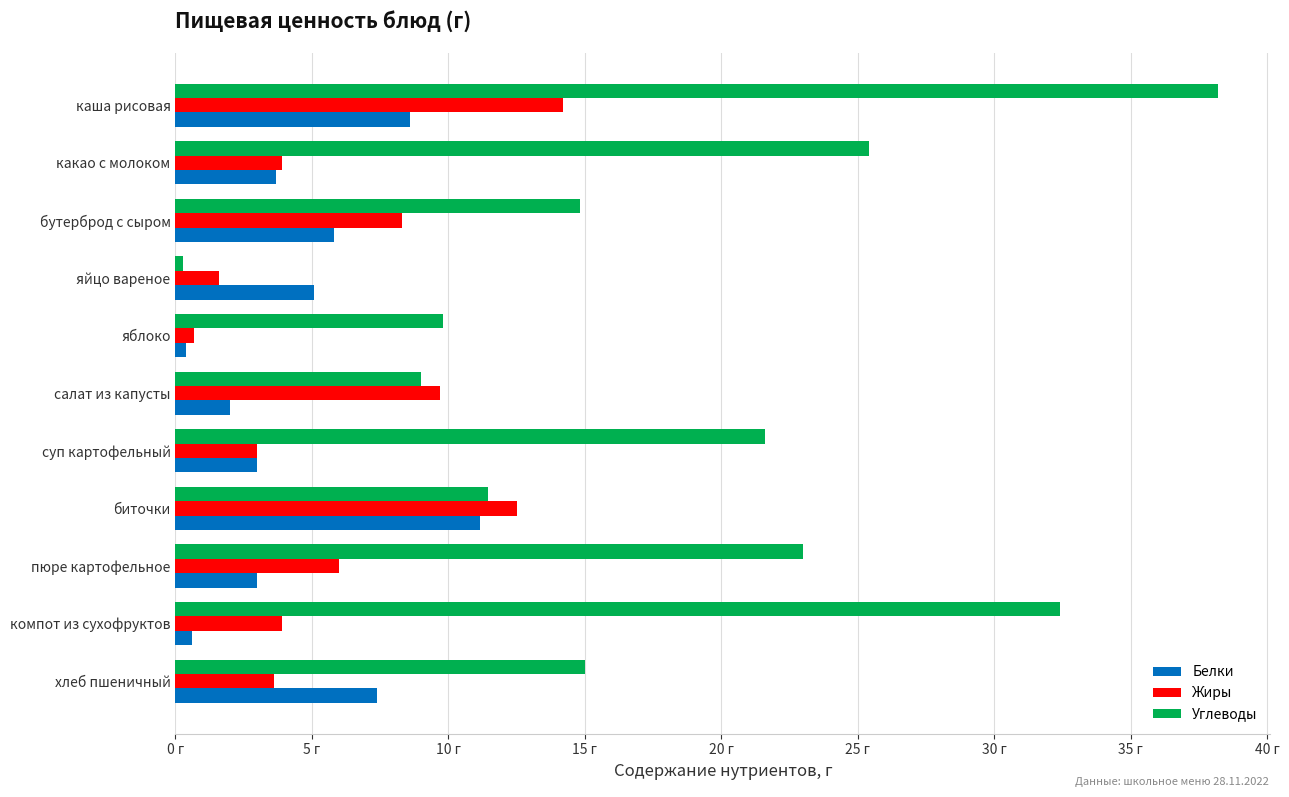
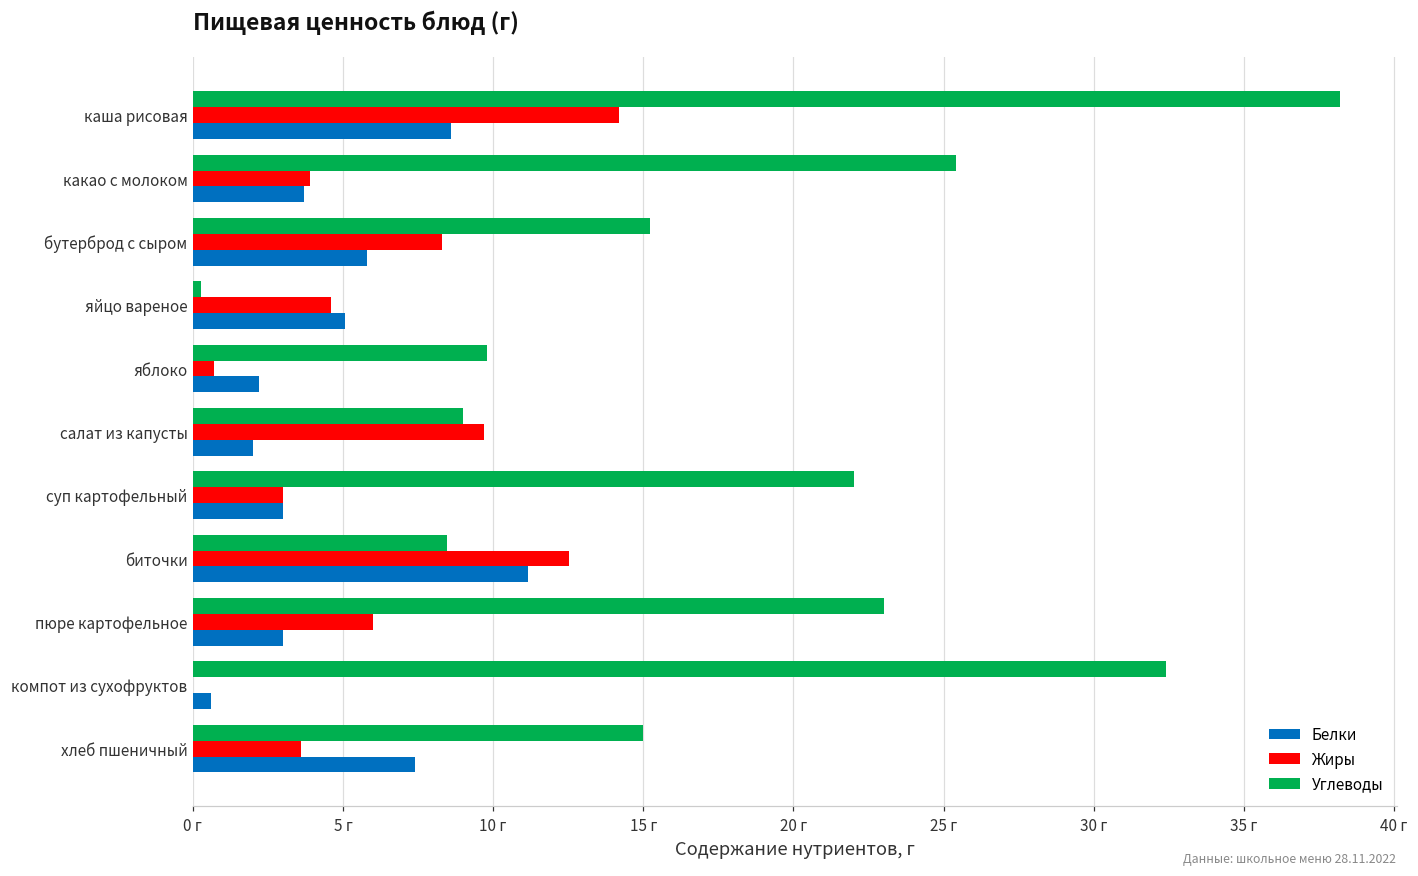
  {
    "Белки": {
      "каша рисовая": "8.6 г",
      "какао с молоком": "3.7 г",
      "бутерброд с сыром": "5.8 г",
      "яйцо вареное": "5.1 г",
-     "яблоко": "0.4 г",
+     "яблоко": "2.2 г",
      "салат из капусты": "2.0 г",
      "суп картофельный": "3.0 г",
      "биточки": "11.2 г",
      "пюре картофельное": "3.0 г",
      "компот из сухофруктов": "0.6 г",
      "хлеб пшеничный": "7.4 г"
    },
    "Жиры": {
      "каша рисовая": "14.2 г",
      "какао с молоком": "3.9 г",
      "бутерброд с сыром": "8.3 г",
-     "яйцо вареное": "1.6 г",
+     "яйцо вареное": "4.6 г",
      "яблоко": "0.7 г",
      "салат из капусты": "9.7 г",
      "суп картофельный": "3.0 г",
      "биточки": "12.5 г",
      "пюре картофельное": "6.0 г",
-     "компот из сухофруктов": "3.9 г",
+     "компот из сухофруктов": "0.0 г",
      "хлеб пшеничный": "3.6 г"
    },
    "Углеводы": {
      "каша рисовая": "38.2 г",
      "какао с молоком": "25.4 г",
-     "бутерброд с сыром": "14.8 г",
+     "бутерброд с сыром": "15.2 г",
      "яйцо вареное": "0.3 г",
      "яблоко": "9.8 г",
      "салат из капусты": "9.0 г",
-     "суп картофельный": "21.6 г",
-     "биточки": "11.4 г",
+     "суп картофельный": "22.0 г",
+     "биточки": "8.5 г",
      "пюре картофельное": "23.0 г",
      "компот из сухофруктов": "32.4 г",
      "хлеб пшеничный": "15.0 г"
    }
  }
